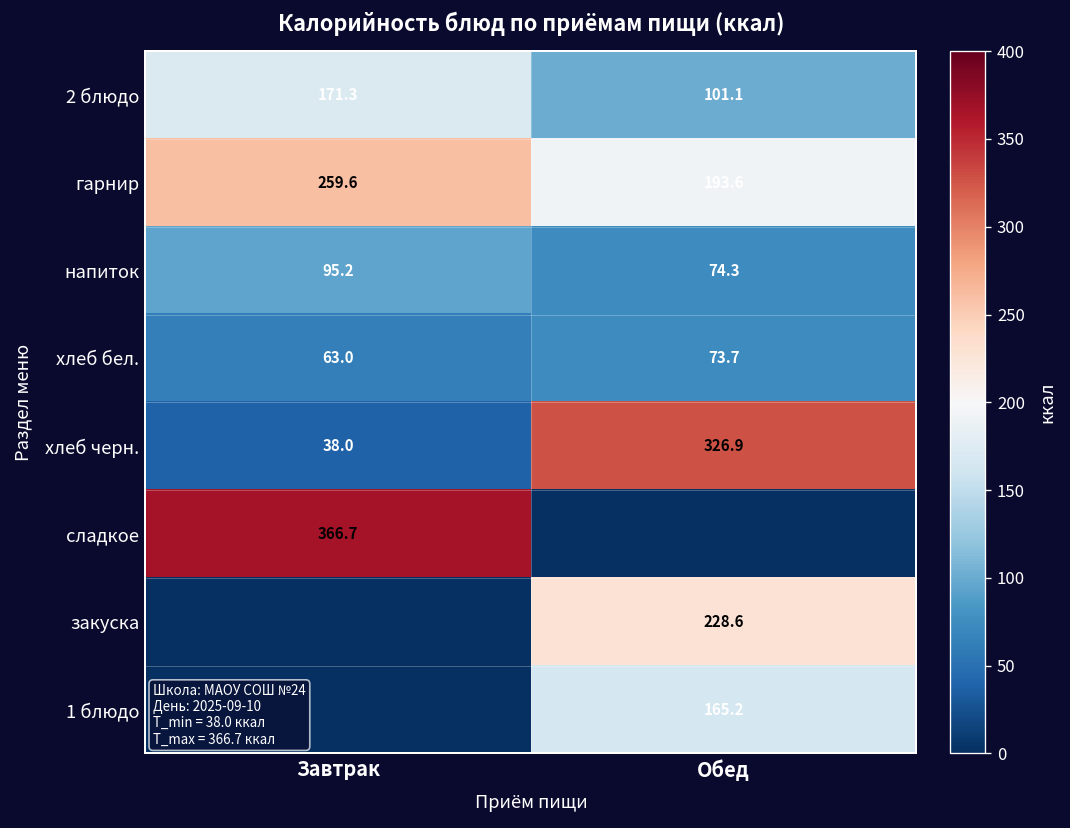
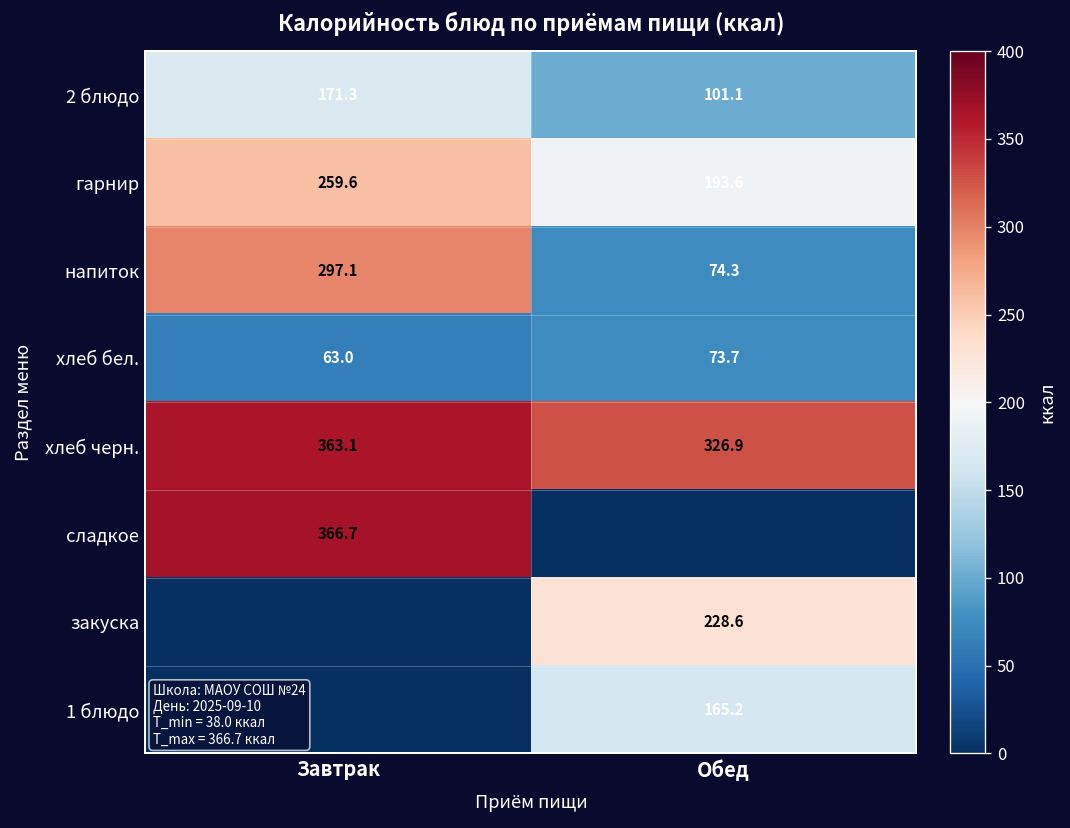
  {
    "напиток": {
-     "Завтрак": 95.2
+     "Завтрак": 297.1
    },
    "хлеб черн.": {
-     "Завтрак": 38.0
+     "Завтрак": 363.1
    }
  }
